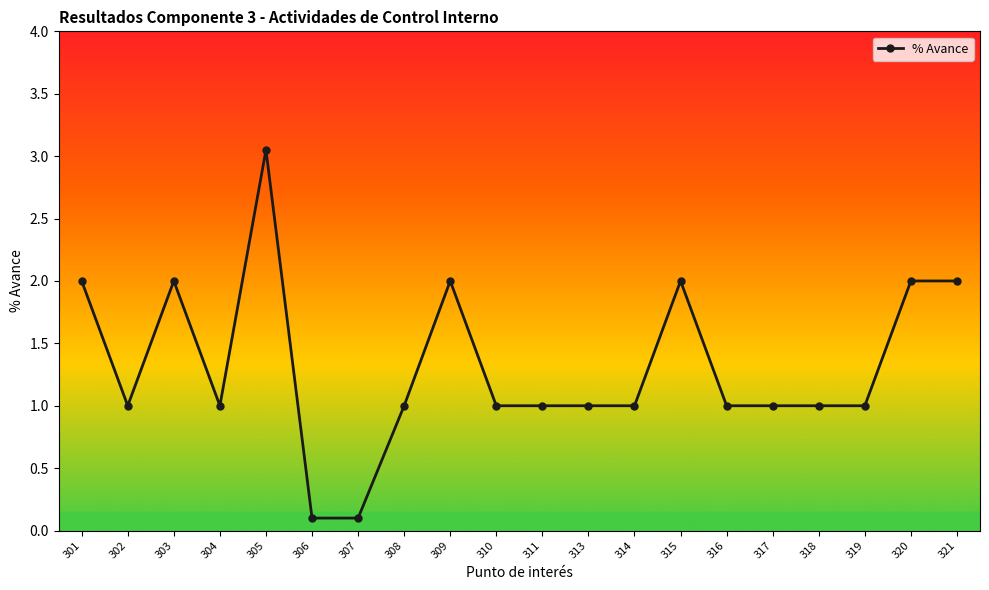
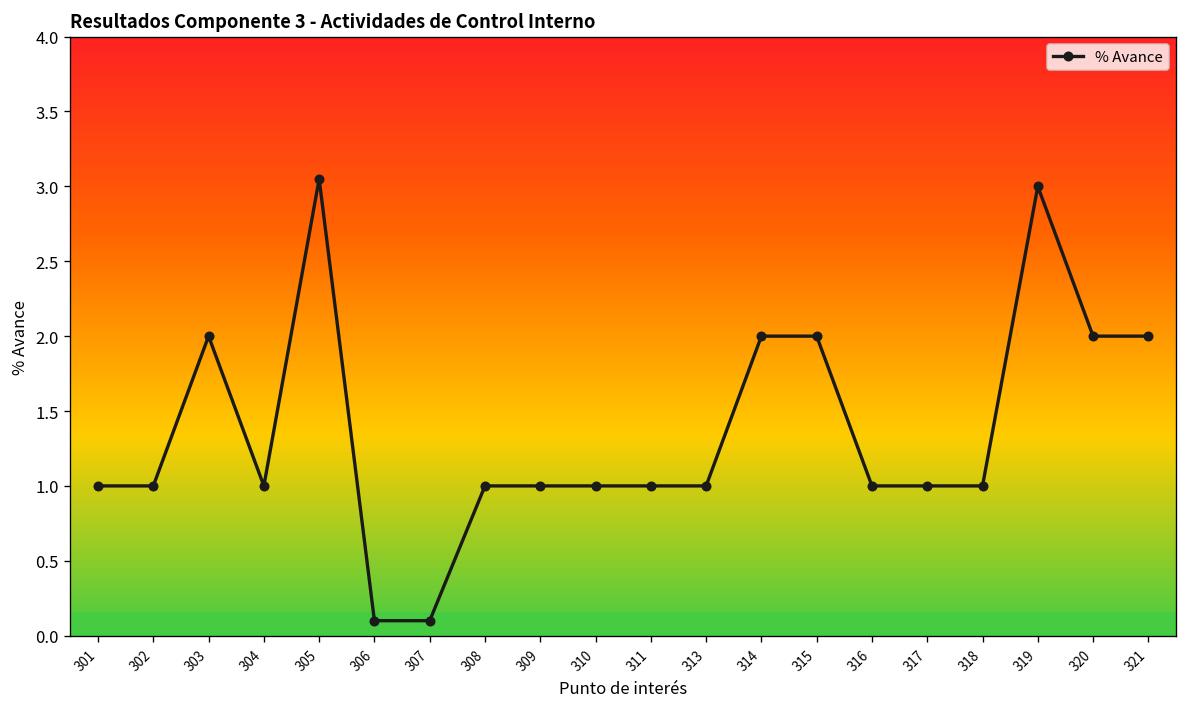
  {
-   "301": 2,
+   "301": 1,
    "302": 1,
    "303": 2,
    "304": 1,
    "305": 3.05,
    "308": 1,
-   "309": 2,
+   "309": 1,
    "310": 1,
    "311": 1,
    "313": 1,
-   "314": 1,
+   "314": 2,
    "315": 2,
    "316": 1,
    "317": 1,
    "318": 1,
-   "319": 1,
+   "319": 3,
    "320": 2,
    "321": 2
  }
